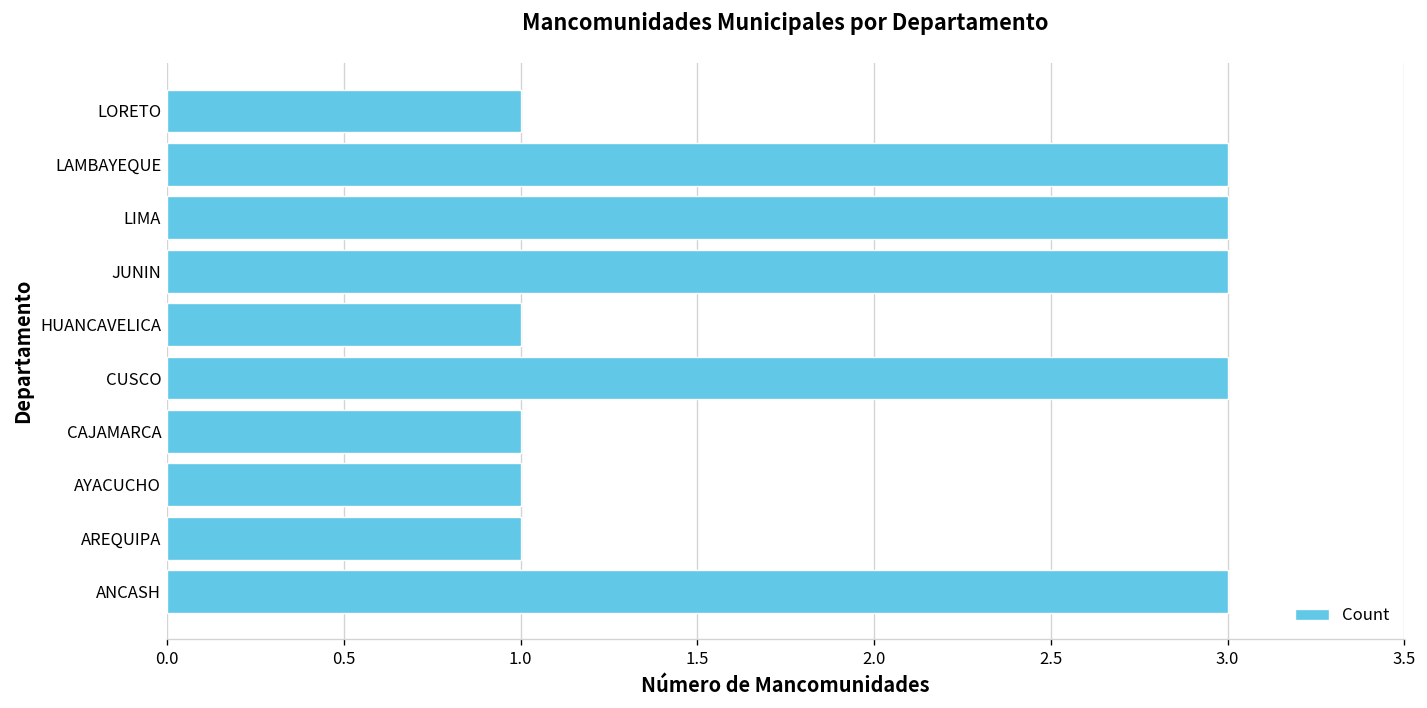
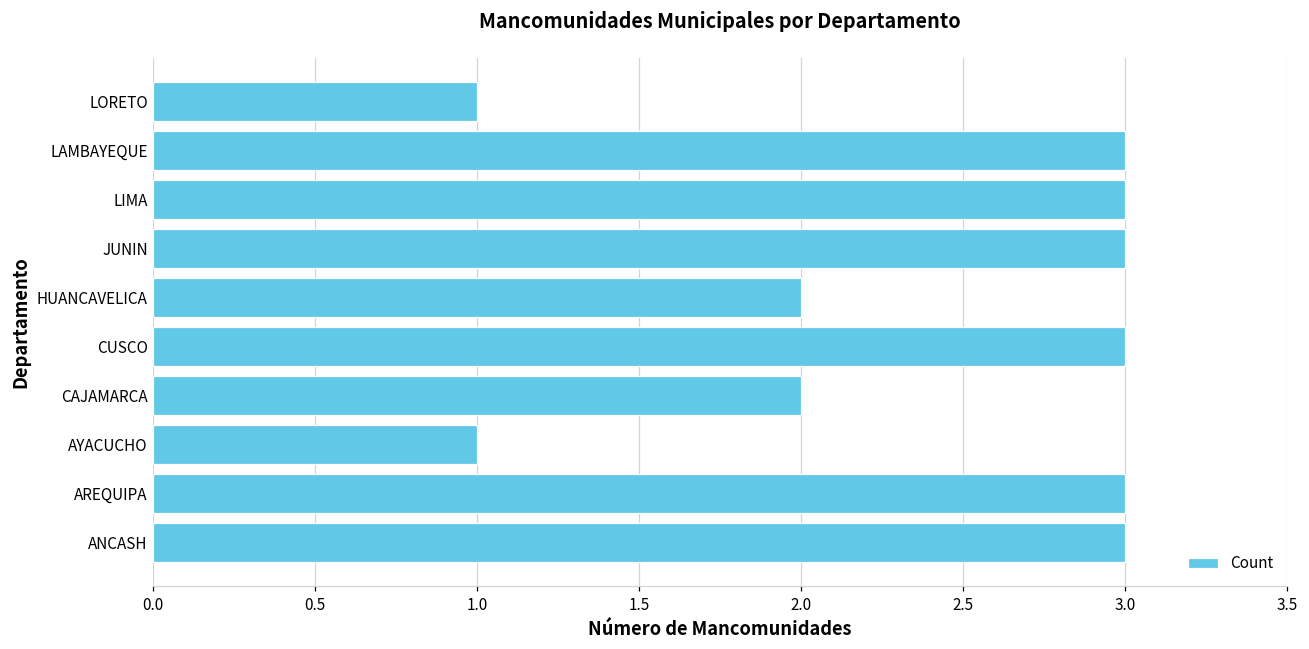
  {
    "LORETO": 1,
    "LAMBAYEQUE": 3,
    "LIMA": 3,
    "JUNIN": 3,
-   "HUANCAVELICA": 1,
+   "HUANCAVELICA": 2,
    "CUSCO": 3,
-   "CAJAMARCA": 1,
+   "CAJAMARCA": 2,
    "AYACUCHO": 1,
-   "AREQUIPA": 1,
+   "AREQUIPA": 3,
    "ANCASH": 3
  }
